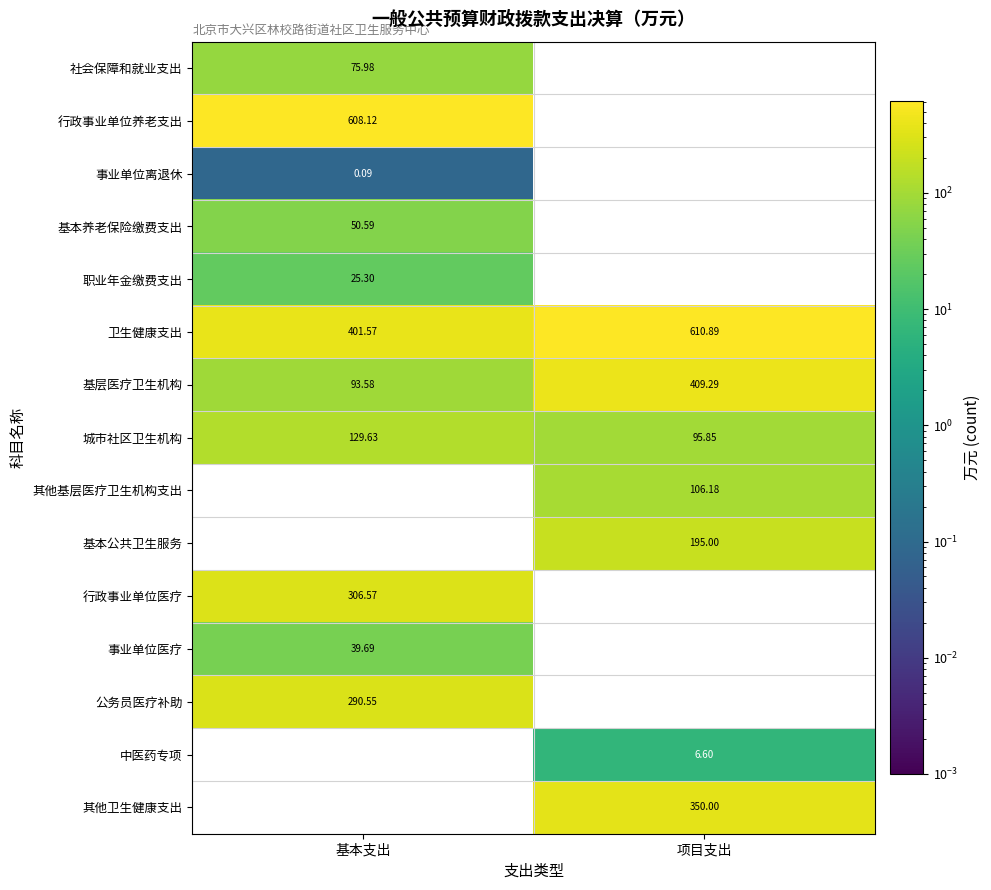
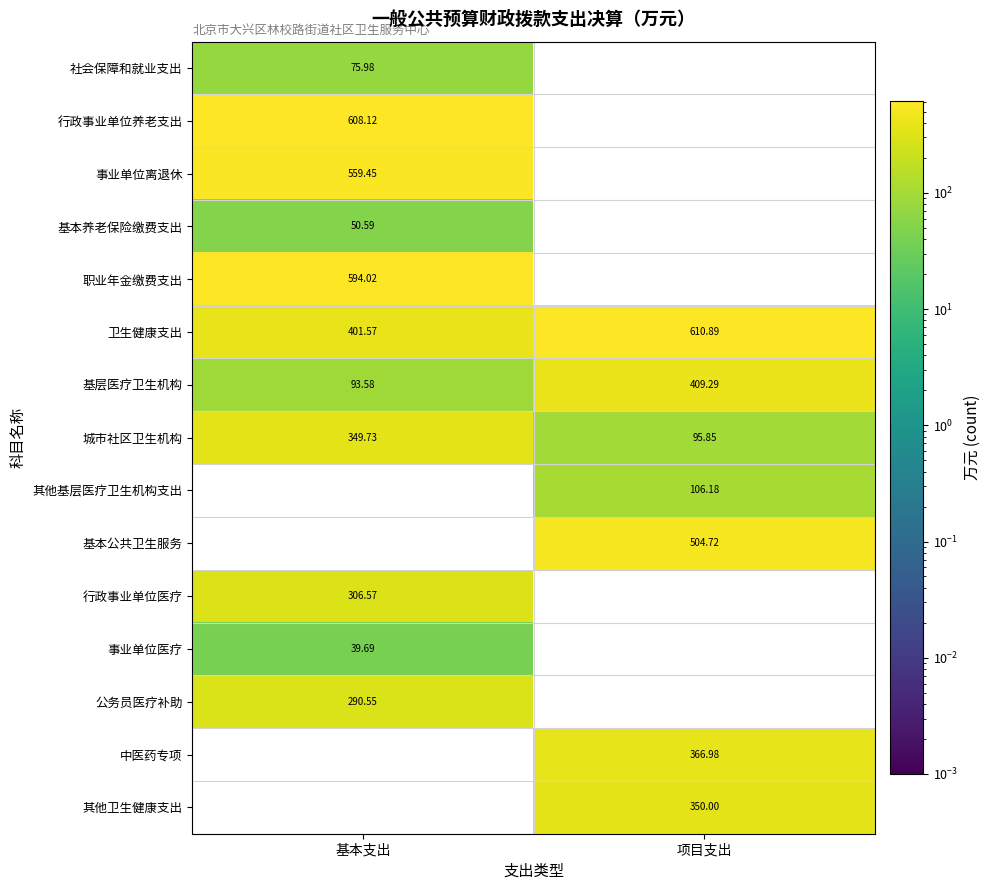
  {
    "社会保障和就业支出": {
      "基本支出": 75.98
    },
    "行政事业单位养老支出": {
      "基本支出": 608.12
    },
    "事业单位离退休": {
-     "基本支出": 0.09
+     "基本支出": 559.45
    },
    "基本养老保险缴费支出": {
      "基本支出": 50.59
    },
    "职业年金缴费支出": {
-     "基本支出": 25.30
+     "基本支出": 594.02
    },
    "卫生健康支出": {
      "基本支出": 401.57,
      "项目支出": 610.89
    },
    "基层医疗卫生机构": {
      "基本支出": 93.58,
      "项目支出": 409.29
    },
    "城市社区卫生机构": {
-     "基本支出": 129.63,
+     "基本支出": 349.73,
      "项目支出": 95.85
    },
    "其他基层医疗卫生机构支出": {
      "项目支出": 106.18
    },
    "基本公共卫生服务": {
-     "项目支出": 195.00
+     "项目支出": 504.72
    },
    "行政事业单位医疗": {
      "基本支出": 306.57
    },
    "事业单位医疗": {
      "基本支出": 39.69
    },
    "公务员医疗补助": {
      "基本支出": 290.55
    },
    "中医药专项": {
-     "项目支出": 6.60
+     "项目支出": 366.98
    },
    "其他卫生健康支出": {
      "项目支出": 350.00
    }
  }
